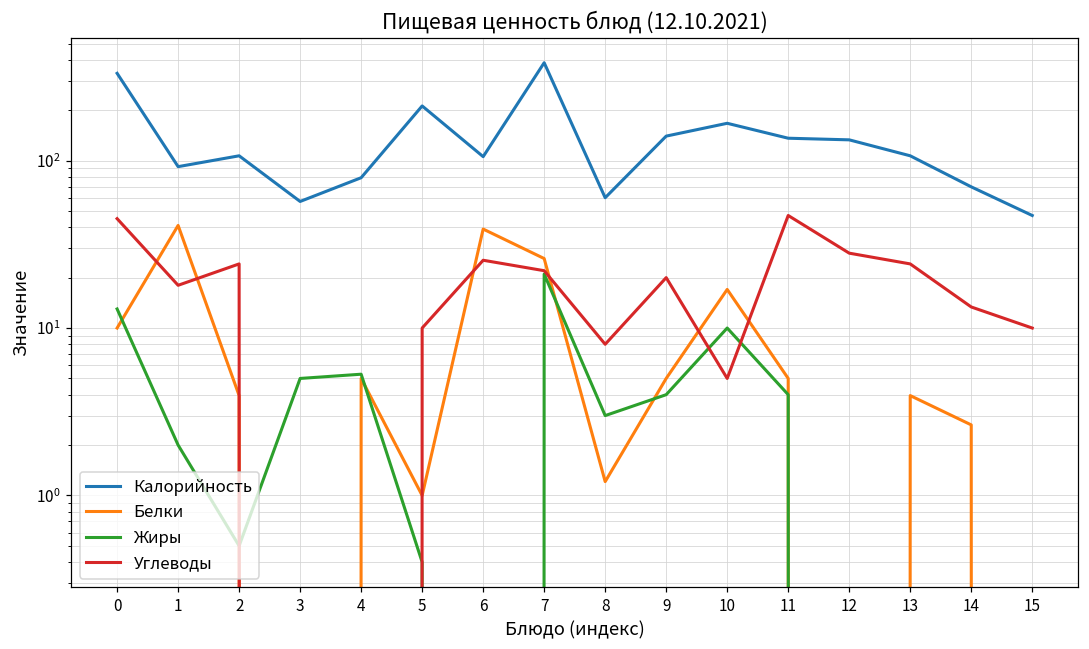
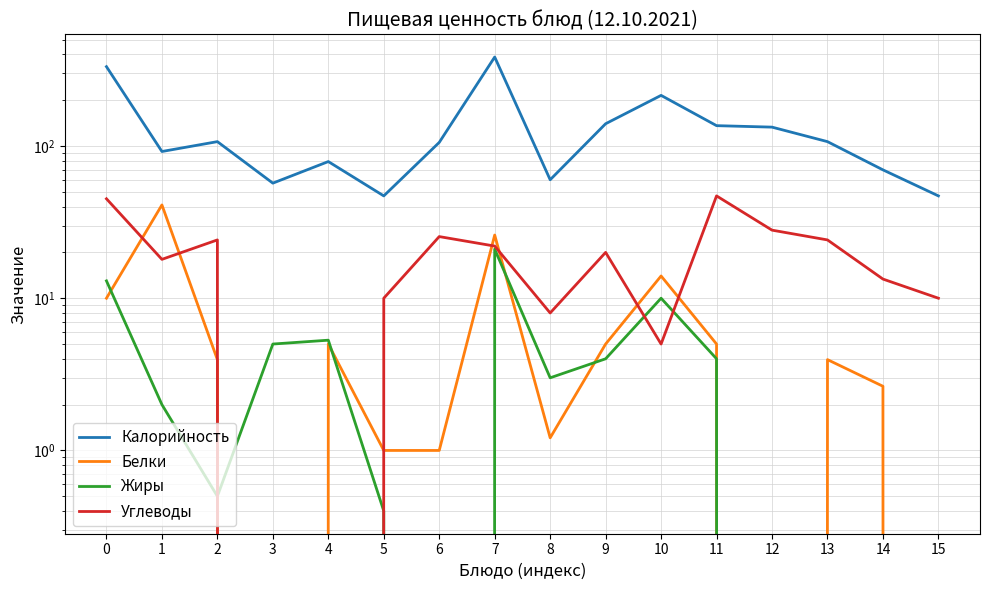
  {
    "Калорийность": {
      "0": 330,
      "1": 90,
      "2": 110,
      "3": 57,
      "4": 80,
-     "5": 210,
+     "5": 47,
      "6": 110,
      "7": 380,
      "8": 60,
      "9": 140,
-     "10": 170,
+     "10": 220,
      "11": 140,
      "12": 130,
      "13": 110,
      "14": 70,
      "15": 47
    },
    "Белки": {
      "0": 10,
      "1": 41,
      "2": 4,
      "4": 5,
      "5": 1,
-     "6": 39,
+     "6": 1,
      "7": 26,
      "8": 1.2,
      "9": 5,
-     "10": 17,
+     "10": 14,
      "11": 5,
      "13": 4,
      "14": 2.6
    },
    "Жиры": {
      "0": 13,
      "1": 2,
      "3": 5,
      "4": 5.3,
      "5": 0.40,
      "7": 21,
      "8": 3,
      "9": 4,
      "10": 10,
      "11": 4
    },
    "Углеводы": {
      "0": 45,
      "1": 18,
      "2": 24,
      "5": 10,
      "6": 25,
      "7": 22,
      "8": 8,
      "9": 20,
      "10": 5,
      "11": 47,
      "12": 28,
      "13": 24,
      "14": 13,
      "15": 10
    }
  }
